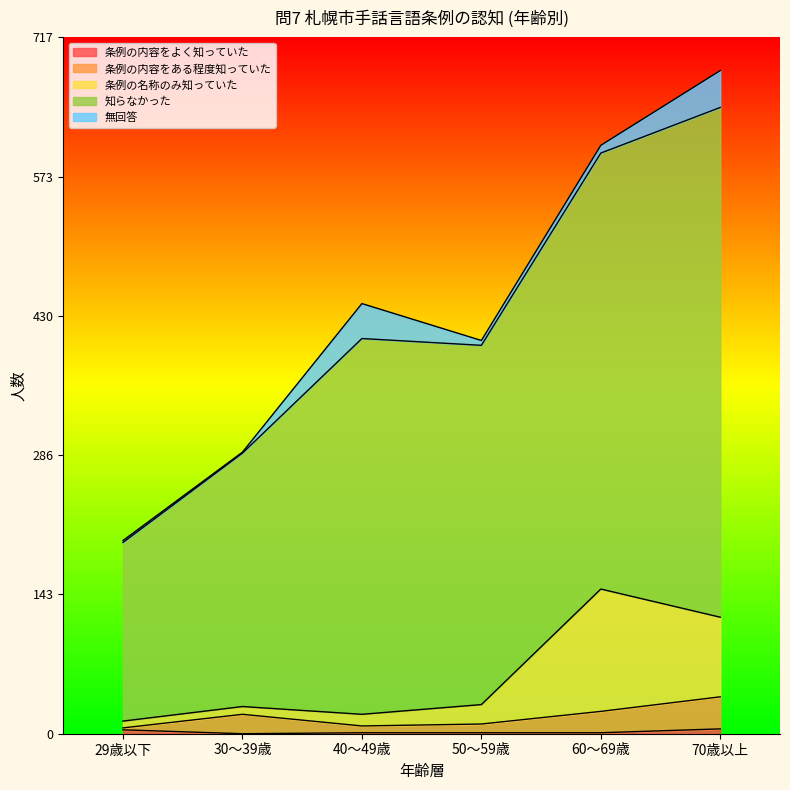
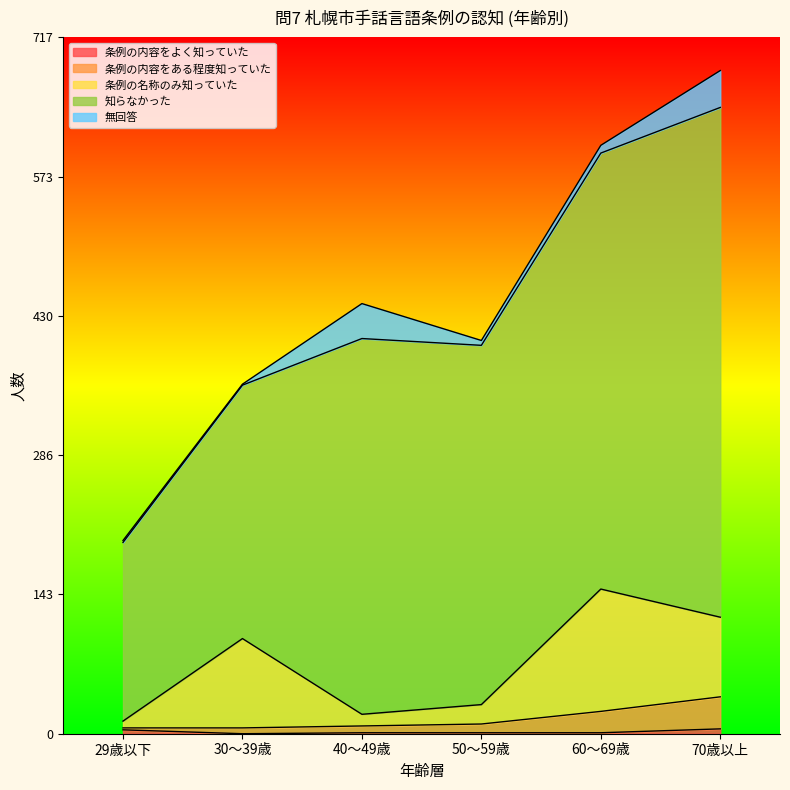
  {
    "条例の内容をよく知っていた": {
      "30～39歳": 0,
      "40～49歳": 0,
      "50～59歳": 0,
      "60～69歳": 0,
      "70歳以上": 10
    },
    "条例の内容をある程度知っていた": {
-     "30～39歳": 20,
+     "30～39歳": 10,
      "40～49歳": 10,
      "50～59歳": 10,
      "60～69歳": 20,
      "70歳以上": 30
    },
    "条例の名称のみ知っていた": {
      "29歳以下": 10,
-     "30～39歳": 10,
+     "30～39歳": 90,
      "40～49歳": 10,
      "50～59歳": 20,
      "60～69歳": 130,
      "70歳以上": 80
    },
    "知らなかった": {
      "40～49歳": 390,
      "50～59歳": 370,
      "60～69歳": 450,
      "70歳以上": 530
    },
    "無回答": {
      "40～49歳": 40,
      "50～59歳": 10,
      "60～69歳": 10,
      "70歳以上": 40
    }
  }
